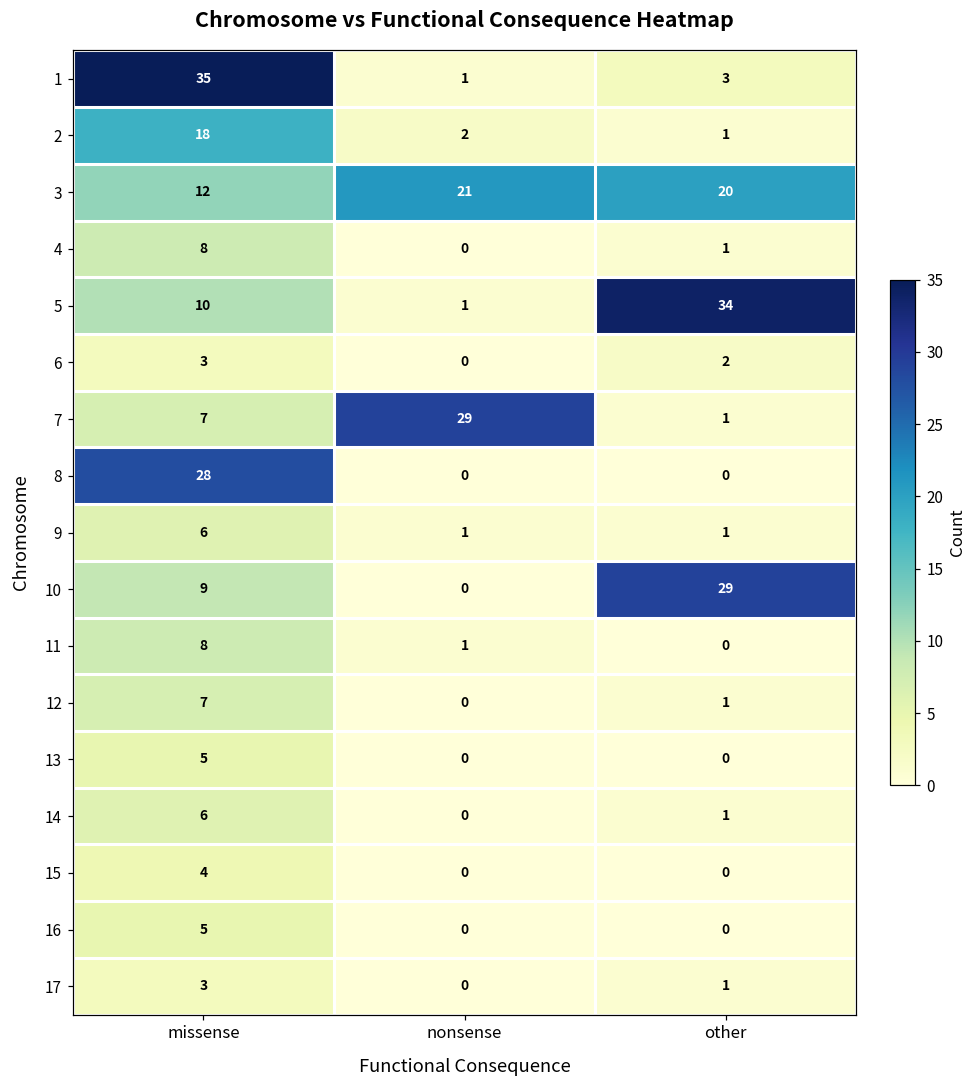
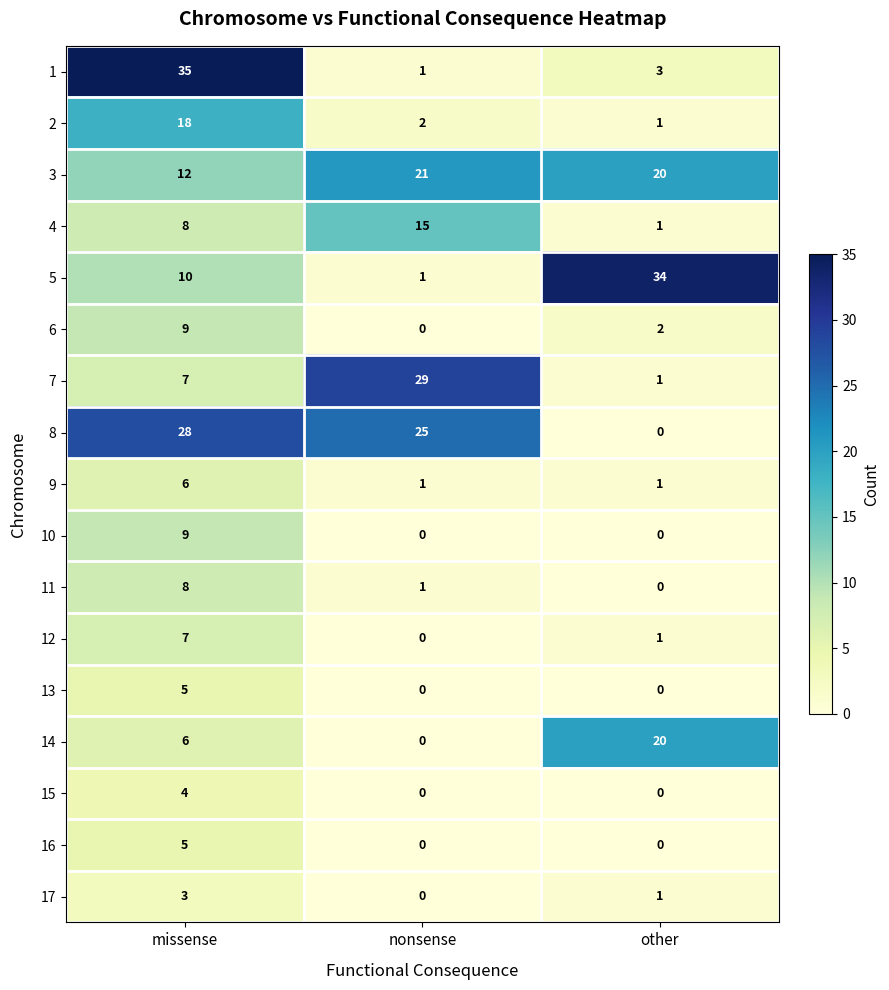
  {
    "1": {
      "missense": 35,
      "nonsense": 1,
      "other": 3
    },
    "2": {
      "missense": 18,
      "nonsense": 2,
      "other": 1
    },
    "3": {
      "missense": 12,
      "nonsense": 21,
      "other": 20
    },
    "4": {
      "missense": 8,
-     "nonsense": 0,
+     "nonsense": 15,
      "other": 1
    },
    "5": {
      "missense": 10,
      "nonsense": 1,
      "other": 34
    },
    "6": {
-     "missense": 3,
+     "missense": 9,
      "nonsense": 0,
      "other": 2
    },
    "7": {
      "missense": 7,
      "nonsense": 29,
      "other": 1
    },
    "8": {
      "missense": 28,
-     "nonsense": 0,
+     "nonsense": 25,
      "other": 0
    },
    "9": {
      "missense": 6,
      "nonsense": 1,
      "other": 1
    },
    "10": {
      "missense": 9,
      "nonsense": 0,
-     "other": 29
+     "other": 0
    },
    "11": {
      "missense": 8,
      "nonsense": 1,
      "other": 0
    },
    "12": {
      "missense": 7,
      "nonsense": 0,
      "other": 1
    },
    "13": {
      "missense": 5,
      "nonsense": 0,
      "other": 0
    },
    "14": {
      "missense": 6,
      "nonsense": 0,
-     "other": 1
+     "other": 20
    },
    "15": {
      "missense": 4,
      "nonsense": 0,
      "other": 0
    },
    "16": {
      "missense": 5,
      "nonsense": 0,
      "other": 0
    },
    "17": {
      "missense": 3,
      "nonsense": 0,
      "other": 1
    }
  }
